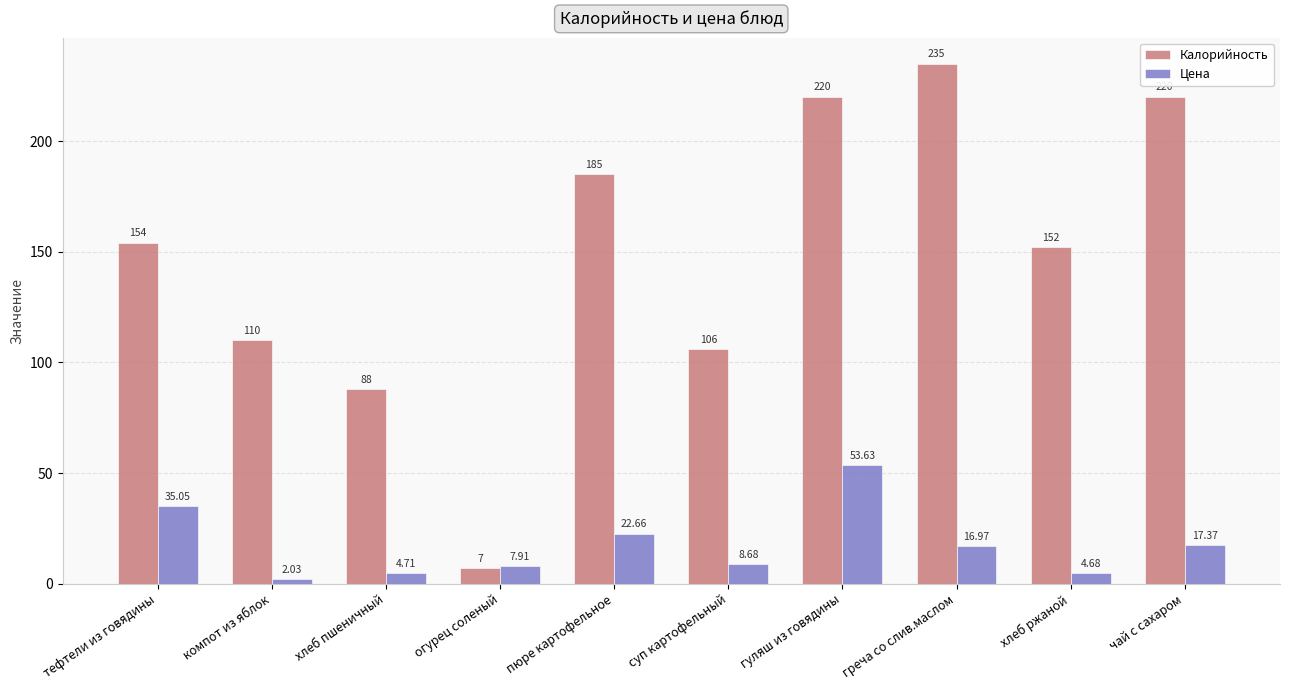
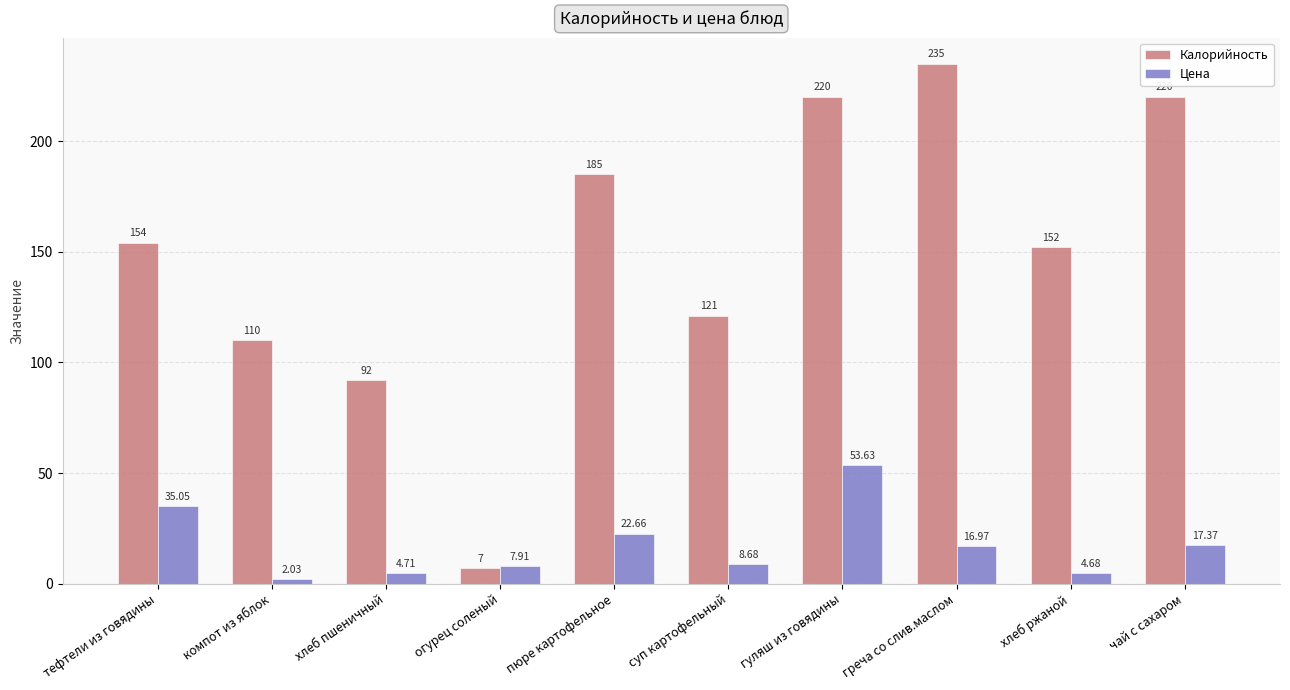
  {
    "Калорийность": {
      "тефтели из говядины": 154,
      "компот из яблок": 110,
-     "хлеб пшеничный": 88,
+     "хлеб пшеничный": 92,
      "огурец соленый": 7,
      "пюре картофельное": 185,
-     "суп картофельный": 106,
+     "суп картофельный": 121,
      "гуляш из говядины": 220,
      "греча со слив.маслом": 235,
      "хлеб ржаной": 152
    },
    "Цена": {
      "тефтели из говядины": 35.05,
      "компот из яблок": 2.03,
      "хлеб пшеничный": 4.71,
      "огурец соленый": 7.91,
      "пюре картофельное": 22.66,
      "суп картофельный": 8.68,
      "гуляш из говядины": 53.63,
      "греча со слив.маслом": 16.97,
      "хлеб ржаной": 4.68,
      "чай с сахаром": 17.37
    }
  }
